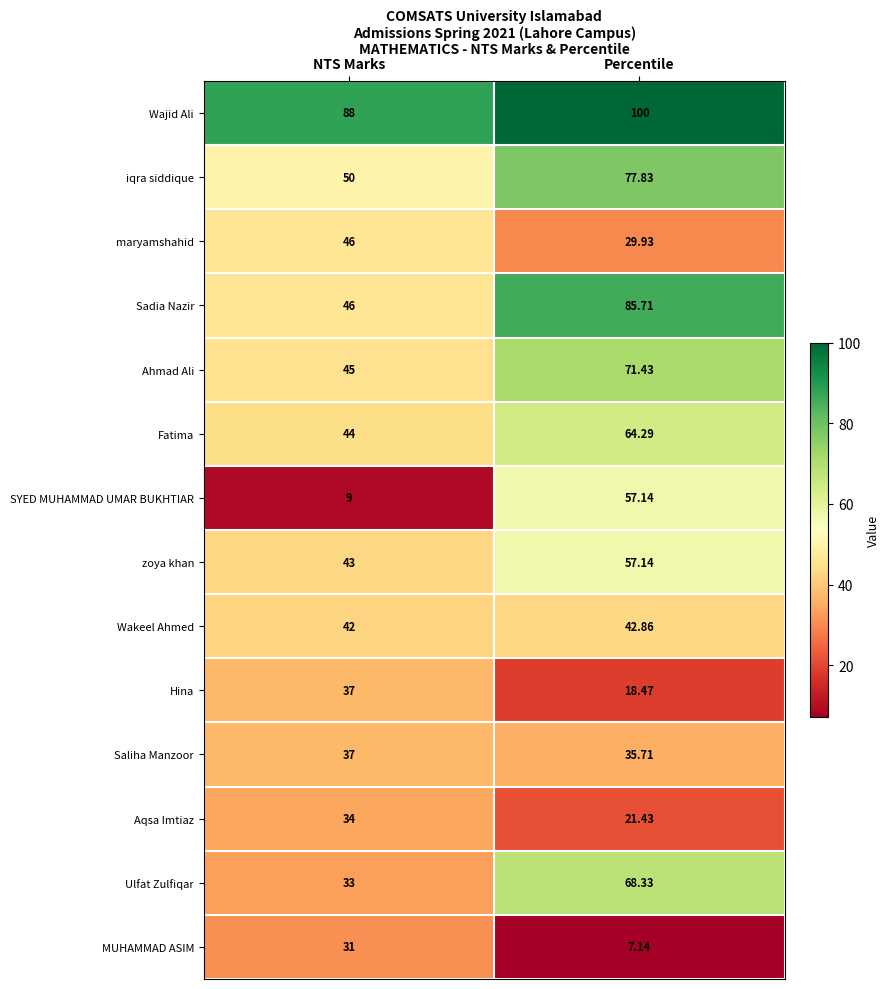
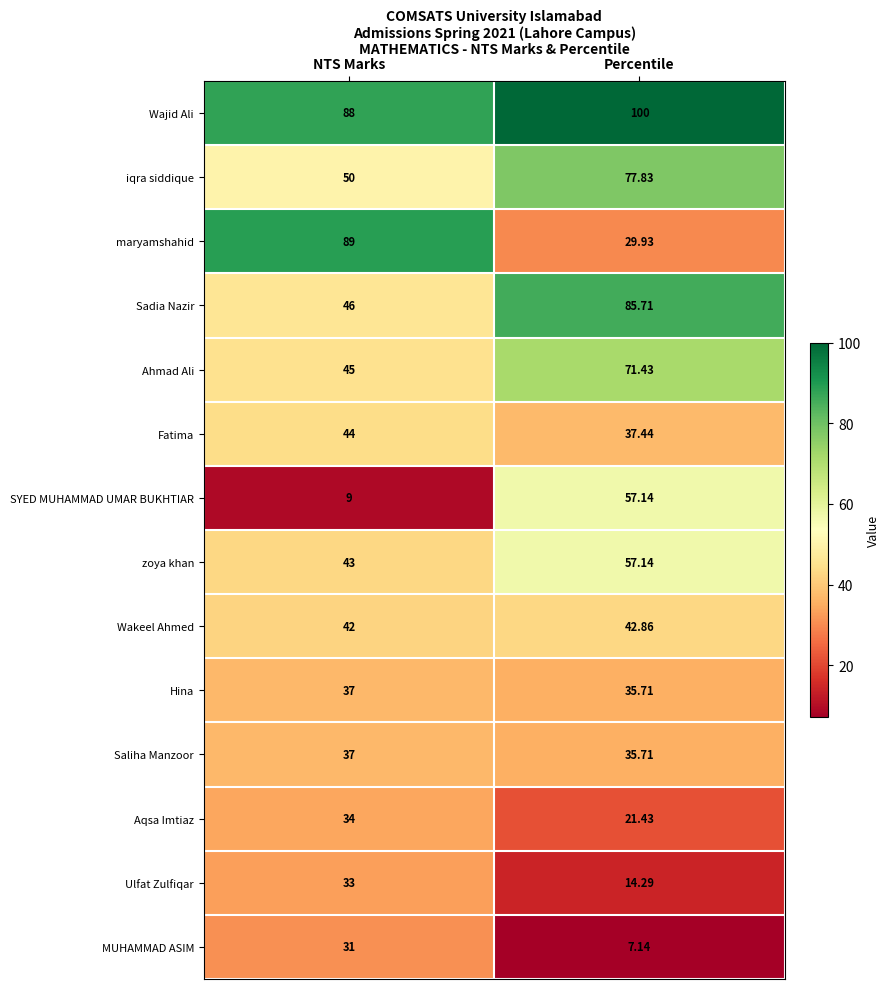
  {
    "Wajid Ali": {
      "NTS Marks": 88,
      "Percentile": 100
    },
    "iqra siddique": {
      "NTS Marks": 50,
      "Percentile": 77.83
    },
    "maryamshahid": {
-     "NTS Marks": 46,
+     "NTS Marks": 89,
      "Percentile": 29.93
    },
    "Sadia Nazir": {
      "NTS Marks": 46,
      "Percentile": 85.71
    },
    "Ahmad Ali": {
      "NTS Marks": 45,
      "Percentile": 71.43
    },
    "Fatima": {
      "NTS Marks": 44,
-     "Percentile": 64.29
+     "Percentile": 37.44
    },
    "SYED MUHAMMAD UMAR BUKHTIAR": {
      "NTS Marks": 9,
      "Percentile": 57.14
    },
    "zoya khan": {
      "NTS Marks": 43,
      "Percentile": 57.14
    },
    "Wakeel Ahmed": {
      "NTS Marks": 42,
      "Percentile": 42.86
    },
    "Hina": {
      "NTS Marks": 37,
-     "Percentile": 18.47
+     "Percentile": 35.71
    },
    "Saliha Manzoor": {
      "NTS Marks": 37,
      "Percentile": 35.71
    },
    "Aqsa Imtiaz": {
      "NTS Marks": 34,
      "Percentile": 21.43
    },
    "Ulfat Zulfiqar": {
      "NTS Marks": 33,
-     "Percentile": 68.33
+     "Percentile": 14.29
    },
    "MUHAMMAD ASIM": {
      "NTS Marks": 31,
      "Percentile": 7.14
    }
  }
